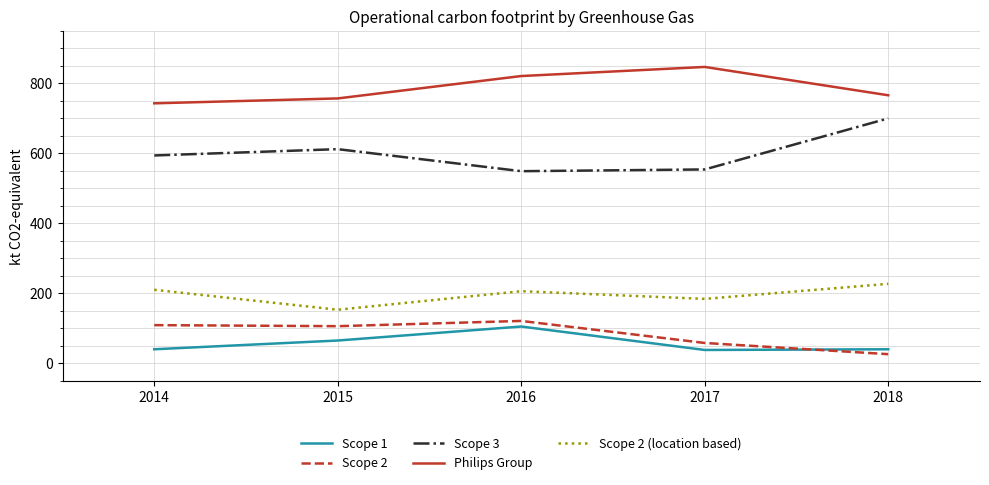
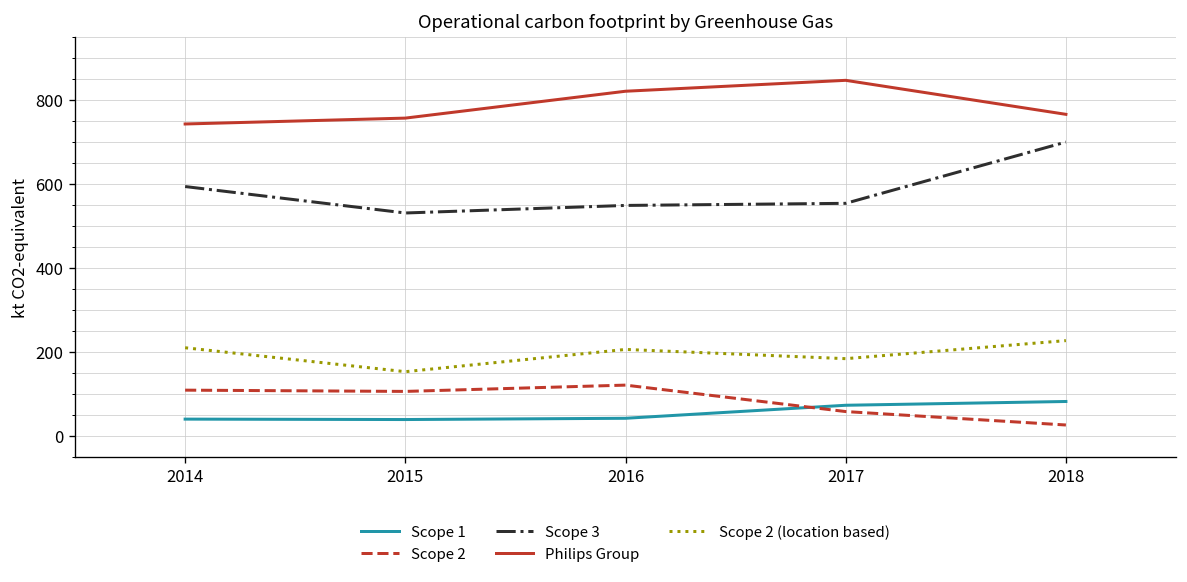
  {
    "Scope 1": {
      "2014": 40,
-     "2015": 70,
-     "2016": 110,
-     "2017": 40,
-     "2018": 40
+     "2015": 40,
+     "2016": 40,
+     "2017": 70,
+     "2018": 80
    },
    "Scope 3": {
      "2014": 590,
-     "2015": 610,
+     "2015": 530,
      "2016": 550,
      "2017": 550,
      "2018": 700
    },
    "Scope 2 (location based)": {
      "2014": 210,
      "2015": 150,
      "2016": 210,
      "2017": 180,
      "2018": 230
    }
  }
